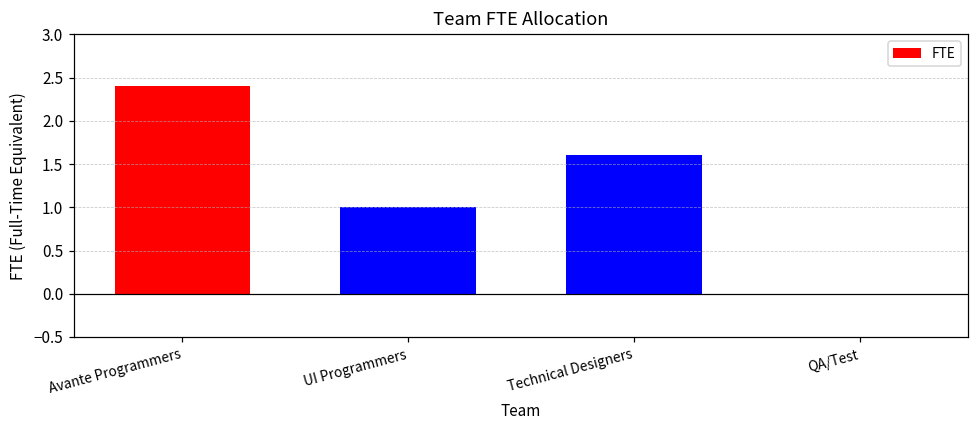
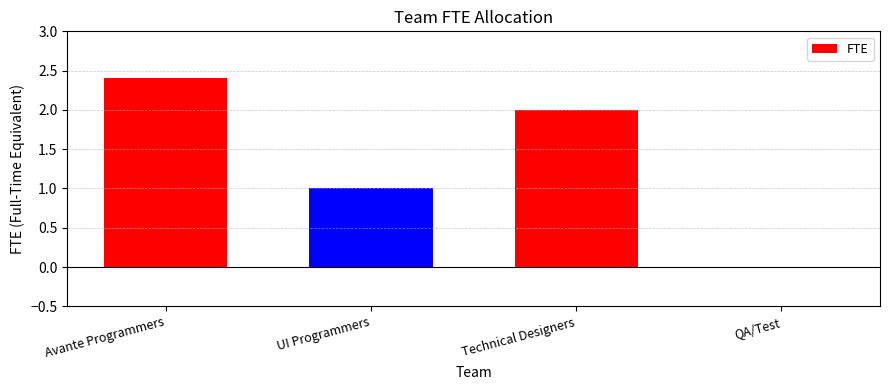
  {
    "Avante Programmers": 2.4,
    "UI Programmers": 1.0,
-   "Technical Designers": 1.6,
+   "Technical Designers": 2.0,
    "QA/Test": 0.0
  }
